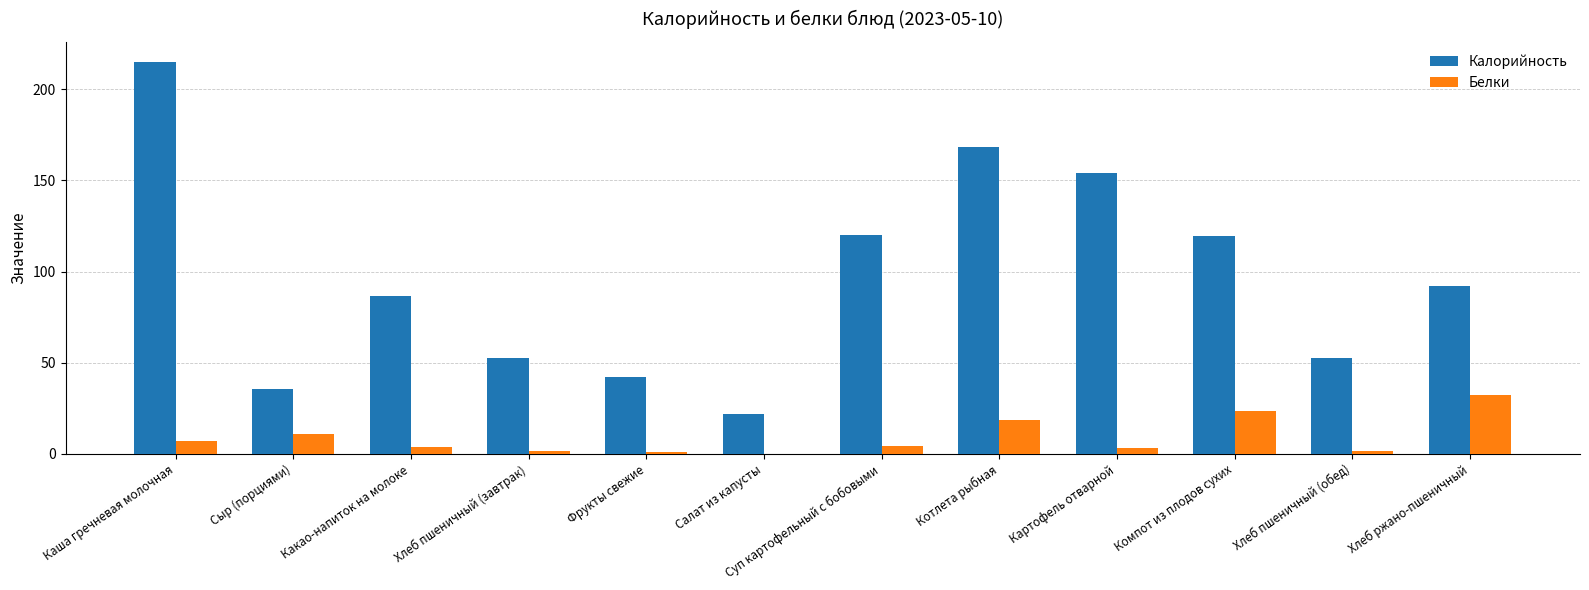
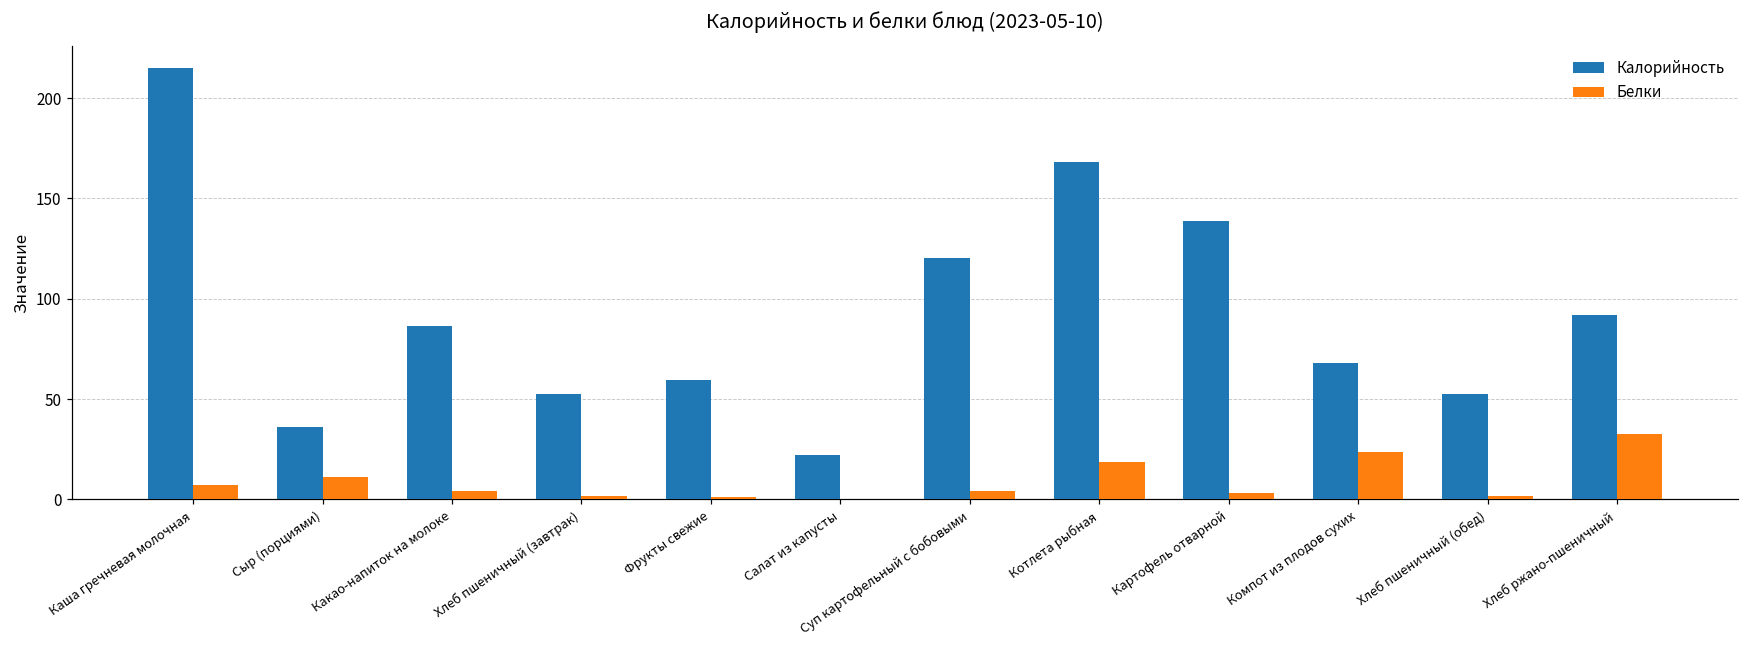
  {
    "Калорийность": {
      "Каша гречневая молочная": 215,
      "Сыр (порциями)": 36,
      "Какао-напиток на молоке": 87,
      "Хлеб пшеничный (завтрак)": 52,
-     "Фрукты свежие": 42,
+     "Фрукты свежие": 59,
      "Салат из капусты": 22,
      "Суп картофельный с бобовыми": 120,
      "Котлета рыбная": 168,
-     "Картофель отварной": 154,
-     "Компот из плодов сухих": 119,
+     "Картофель отварной": 139,
+     "Компот из плодов сухих": 68,
      "Хлеб пшеничный (обед)": 52,
      "Хлеб ржано-пшеничный": 92
    },
    "Белки": {
      "Каша гречневая молочная": 7,
      "Сыр (порциями)": 11,
      "Какао-напиток на молоке": 4,
      "Хлеб пшеничный (завтрак)": 2,
      "Салат из капусты": 0,
      "Суп картофельный с бобовыми": 4,
      "Котлета рыбная": 19,
      "Картофель отварной": 3,
      "Компот из плодов сухих": 24,
      "Хлеб пшеничный (обед)": 2,
      "Хлеб ржано-пшеничный": 33
    }
  }
